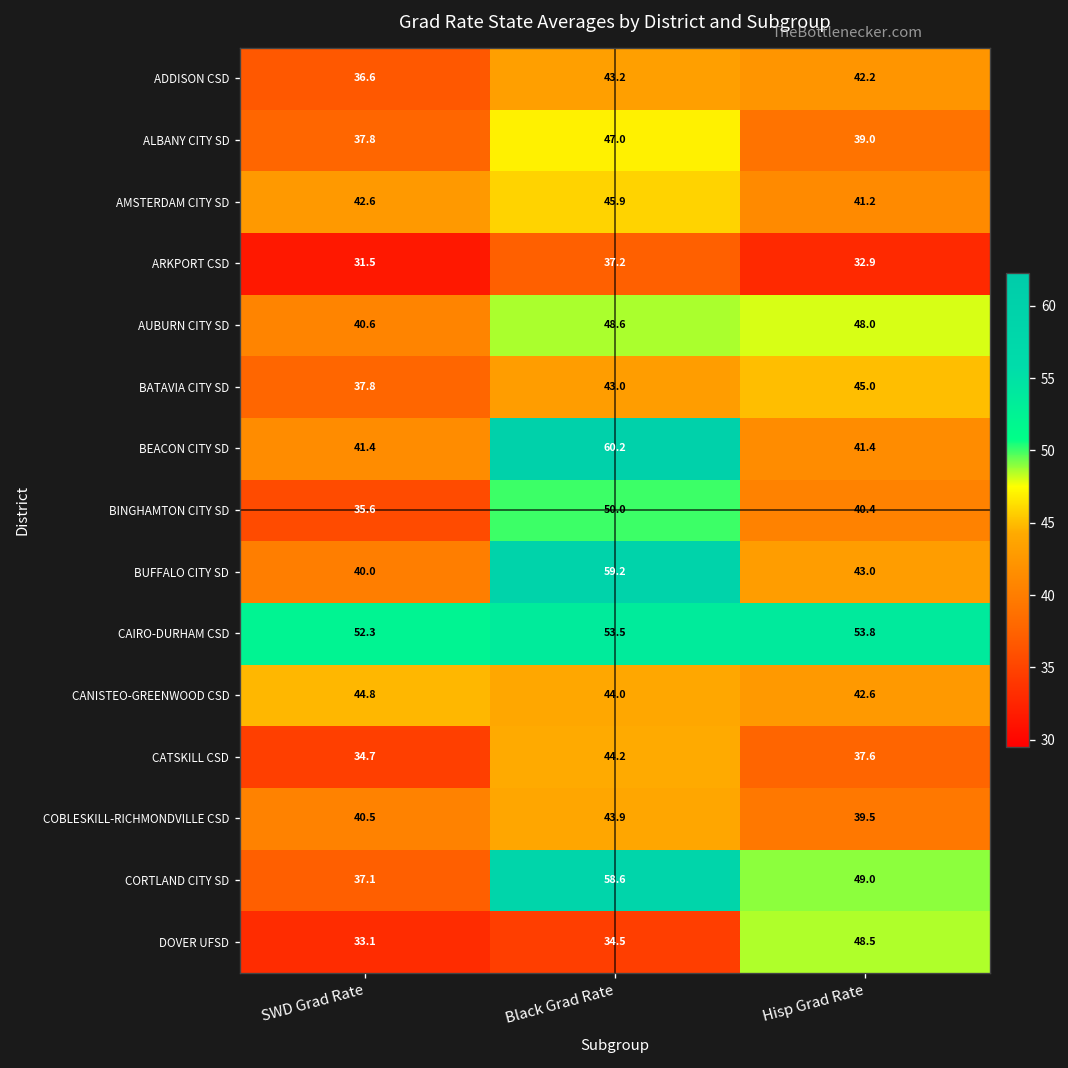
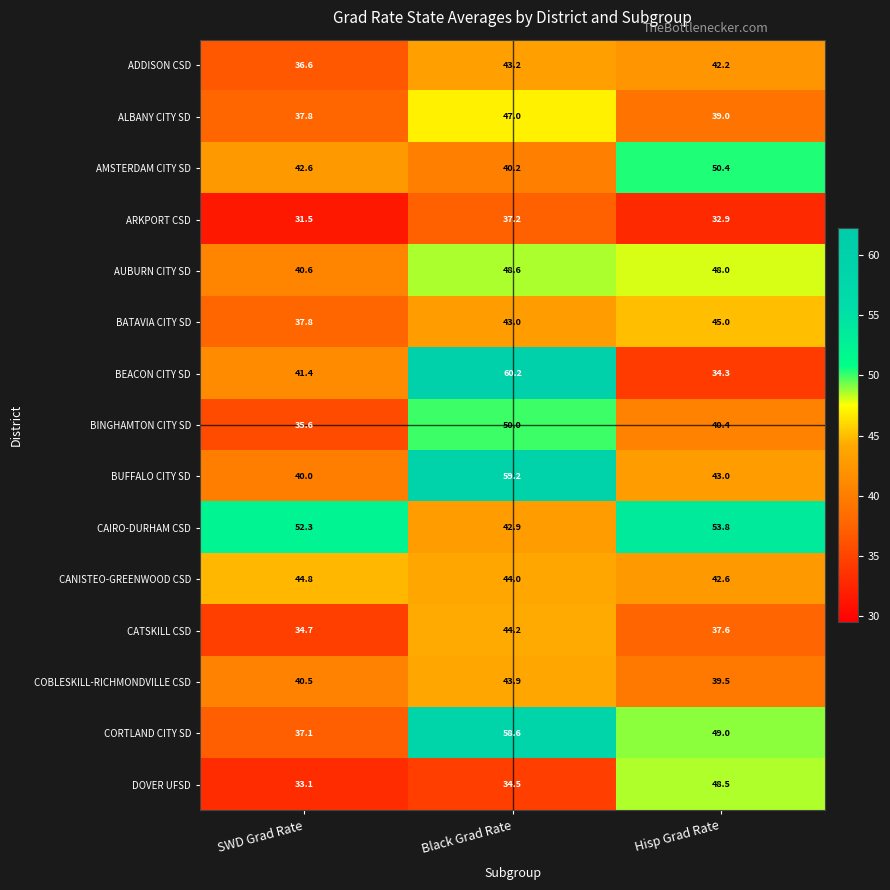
  {
    "ADDISON CSD": {
      "SWD Grad Rate": 36.6,
      "Black Grad Rate": 43.2,
      "Hisp Grad Rate": 42.2
    },
    "ALBANY CITY SD": {
      "SWD Grad Rate": 37.8,
      "Black Grad Rate": 47.0,
      "Hisp Grad Rate": 39.0
    },
    "AMSTERDAM CITY SD": {
      "SWD Grad Rate": 42.6,
-     "Black Grad Rate": 45.9,
-     "Hisp Grad Rate": 41.2
+     "Black Grad Rate": 40.2,
+     "Hisp Grad Rate": 50.4
    },
    "ARKPORT CSD": {
      "SWD Grad Rate": 31.5,
      "Black Grad Rate": 37.2,
      "Hisp Grad Rate": 32.9
    },
    "AUBURN CITY SD": {
      "SWD Grad Rate": 40.6,
      "Black Grad Rate": 48.6,
      "Hisp Grad Rate": 48.0
    },
    "BATAVIA CITY SD": {
      "SWD Grad Rate": 37.8,
      "Black Grad Rate": 43.0,
      "Hisp Grad Rate": 45.0
    },
    "BEACON CITY SD": {
      "SWD Grad Rate": 41.4,
      "Black Grad Rate": 60.2,
-     "Hisp Grad Rate": 41.4
+     "Hisp Grad Rate": 34.3
    },
    "BINGHAMTON CITY SD": {
      "SWD Grad Rate": 35.6,
      "Black Grad Rate": 50.0,
      "Hisp Grad Rate": 40.4
    },
    "BUFFALO CITY SD": {
      "SWD Grad Rate": 40.0,
      "Black Grad Rate": 59.2,
      "Hisp Grad Rate": 43.0
    },
    "CAIRO-DURHAM CSD": {
      "SWD Grad Rate": 52.3,
-     "Black Grad Rate": 53.5,
+     "Black Grad Rate": 42.9,
      "Hisp Grad Rate": 53.8
    },
    "CANISTEO-GREENWOOD CSD": {
      "SWD Grad Rate": 44.8,
      "Black Grad Rate": 44.0,
      "Hisp Grad Rate": 42.6
    },
    "CATSKILL CSD": {
      "SWD Grad Rate": 34.7,
      "Black Grad Rate": 44.2,
      "Hisp Grad Rate": 37.6
    },
    "COBLESKILL-RICHMONDVILLE CSD": {
      "SWD Grad Rate": 40.5,
      "Black Grad Rate": 43.9,
      "Hisp Grad Rate": 39.5
    },
    "CORTLAND CITY SD": {
      "SWD Grad Rate": 37.1,
      "Black Grad Rate": 58.6,
      "Hisp Grad Rate": 49.0
    },
    "DOVER UFSD": {
      "SWD Grad Rate": 33.1,
      "Black Grad Rate": 34.5,
      "Hisp Grad Rate": 48.5
    }
  }
